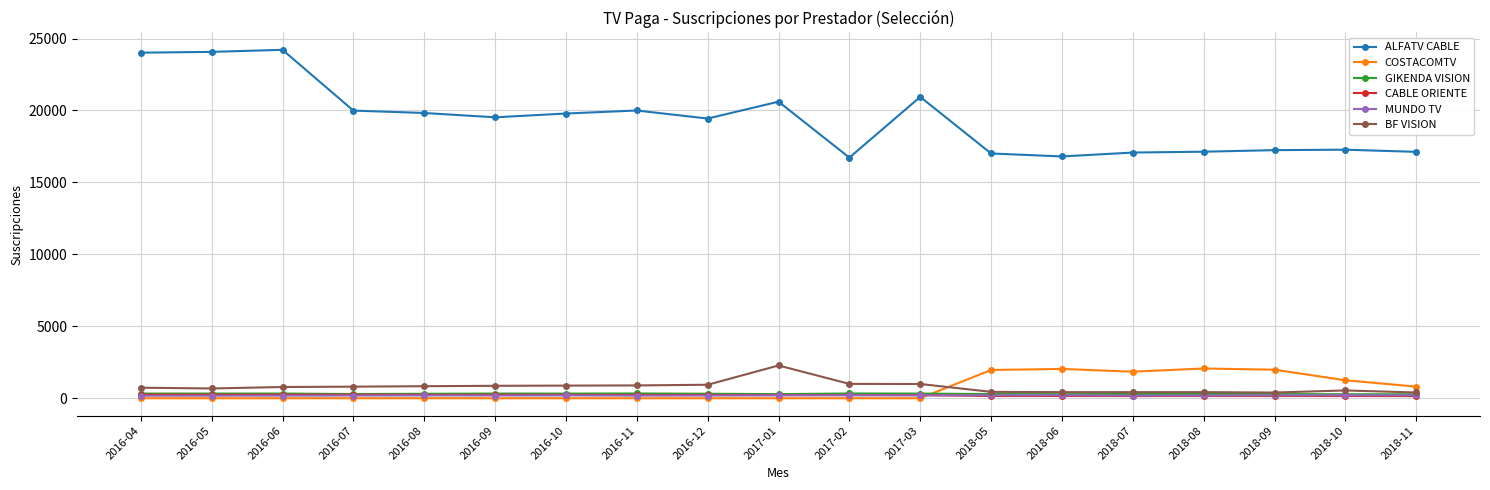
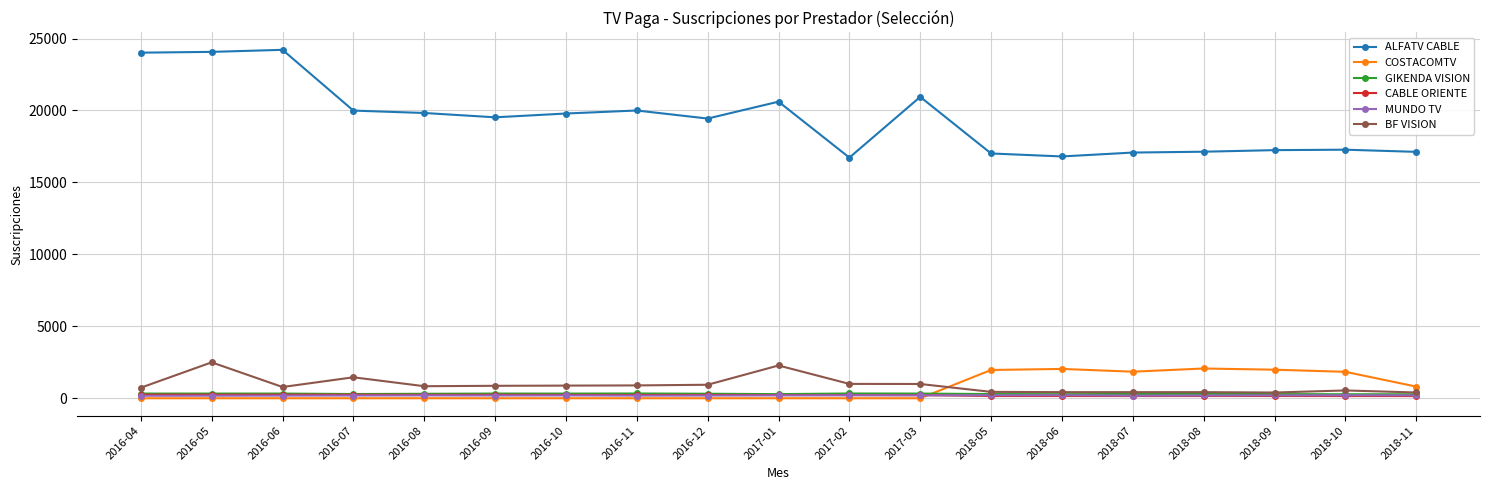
  {
    "ALFATV CABLE": {
      "2016-04": 24000,
      "2016-05": 24100,
      "2016-06": 24200,
      "2016-07": 20000,
      "2016-08": 19800,
      "2016-09": 19500,
      "2016-10": 19800,
      "2016-11": 20000,
      "2016-12": 19400,
      "2017-01": 20600,
      "2017-02": 16700,
      "2017-03": 20900,
      "2018-05": 17000,
      "2018-06": 16800,
      "2018-07": 17100,
      "2018-08": 17100,
      "2018-09": 17200,
      "2018-10": 17300,
      "2018-11": 17100
    },
    "COSTACOMTV": {
      "2016-06": 0,
      "2016-07": 0,
      "2016-08": 0,
      "2016-09": 0,
      "2016-10": 0,
      "2016-11": 0,
      "2016-12": 0,
      "2017-01": 0,
      "2017-02": 0,
      "2017-03": 0,
      "2018-05": 2000,
      "2018-06": 2000,
      "2018-07": 1800,
      "2018-08": 2100,
      "2018-09": 2000,
-     "2018-10": 1200,
+     "2018-10": 1800,
      "2018-11": 800
    },
    "BF VISION": {
      "2016-04": 700,
-     "2016-05": 700,
+     "2016-05": 2500,
      "2016-06": 800,
-     "2016-07": 800,
+     "2016-07": 1500,
      "2016-08": 800,
      "2016-09": 900,
      "2016-10": 900,
      "2016-11": 900,
      "2016-12": 900,
      "2017-01": 2300,
      "2017-02": 1000,
      "2017-03": 1000,
      "2018-10": 500
    }
  }
